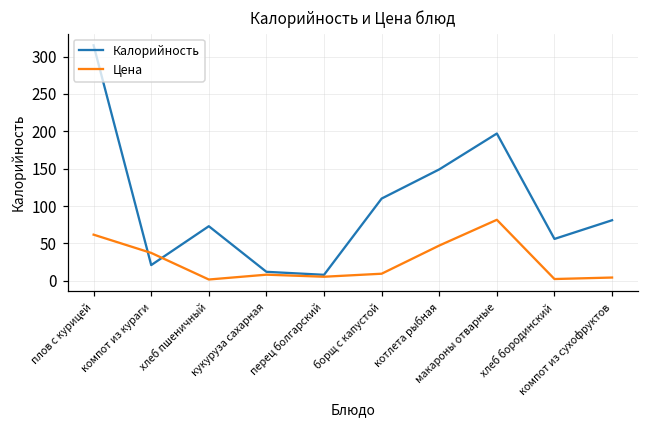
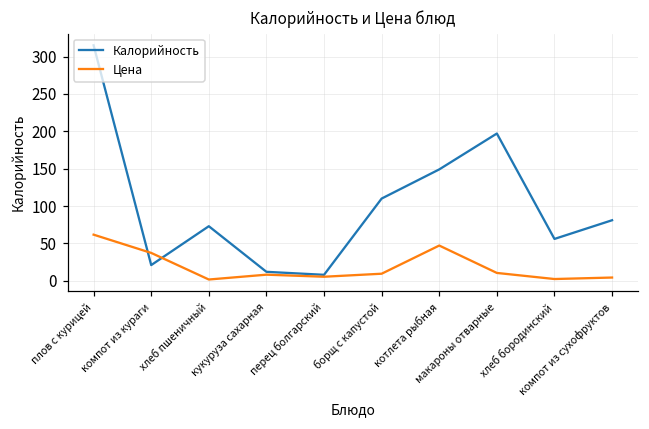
  {
    "Калорийность": {
      "компот из кураги": 20,
      "хлеб пшеничный": 70,
      "кукуруза сахарная": 10,
      "борщ с капустой": 110,
      "котлета рыбная": 150,
      "макароны отварные": 200,
      "хлеб бородинский": 60,
      "компот из сухофруктов": 80
    },
    "Цена": {
      "плов с курицей": 60,
      "компот из кураги": 40,
      "хлеб пшеничный": 0,
      "кукуруза сахарная": 10,
      "борщ с капустой": 10,
      "котлета рыбная": 50,
-     "макароны отварные": 80,
+     "макароны отварные": 10,
      "хлеб бородинский": 0,
      "компот из сухофруктов": 0
    }
  }
